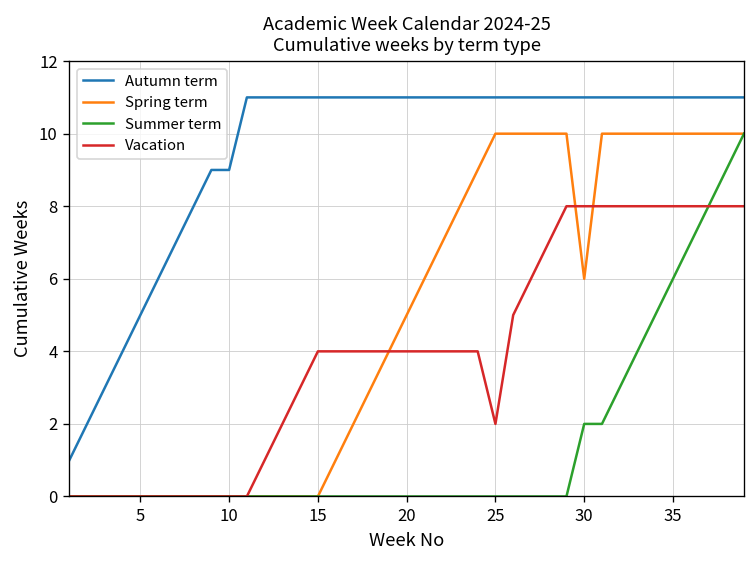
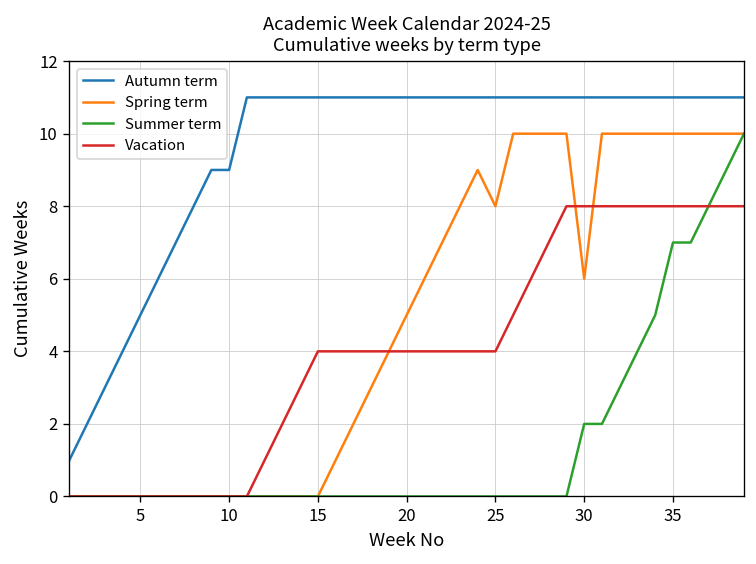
  {
    "Autumn term": {
      "5": 5,
      "10": 9,
      "15": 11,
      "20": 11,
      "25": 11,
      "30": 11,
      "35": 11
    },
    "Spring term": {
      "20": 5,
-     "25": 10,
+     "25": 8,
      "30": 6,
      "35": 10
    },
    "Summer term": {
      "20": 0,
      "25": 0,
      "30": 2,
-     "35": 6
+     "35": 7
    },
    "Vacation": {
      "15": 4,
      "20": 4,
-     "25": 2,
+     "25": 4,
      "30": 8,
      "35": 8
    }
  }
